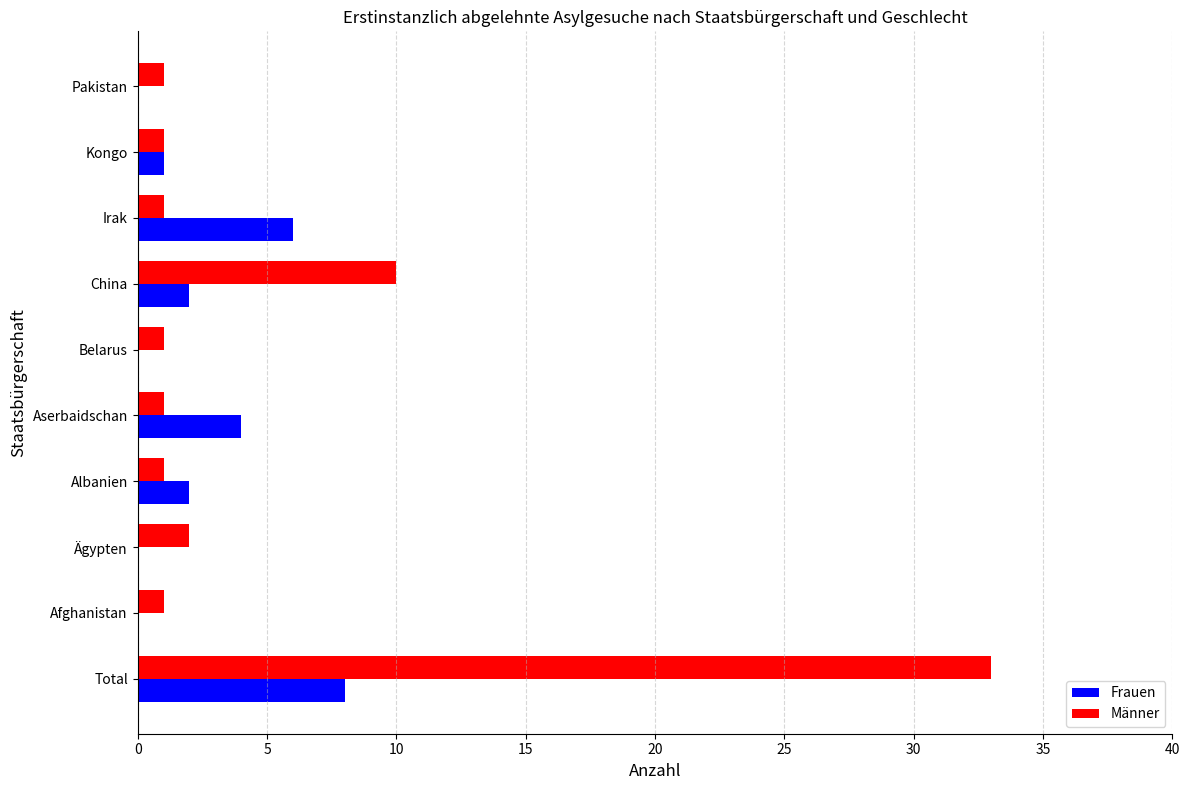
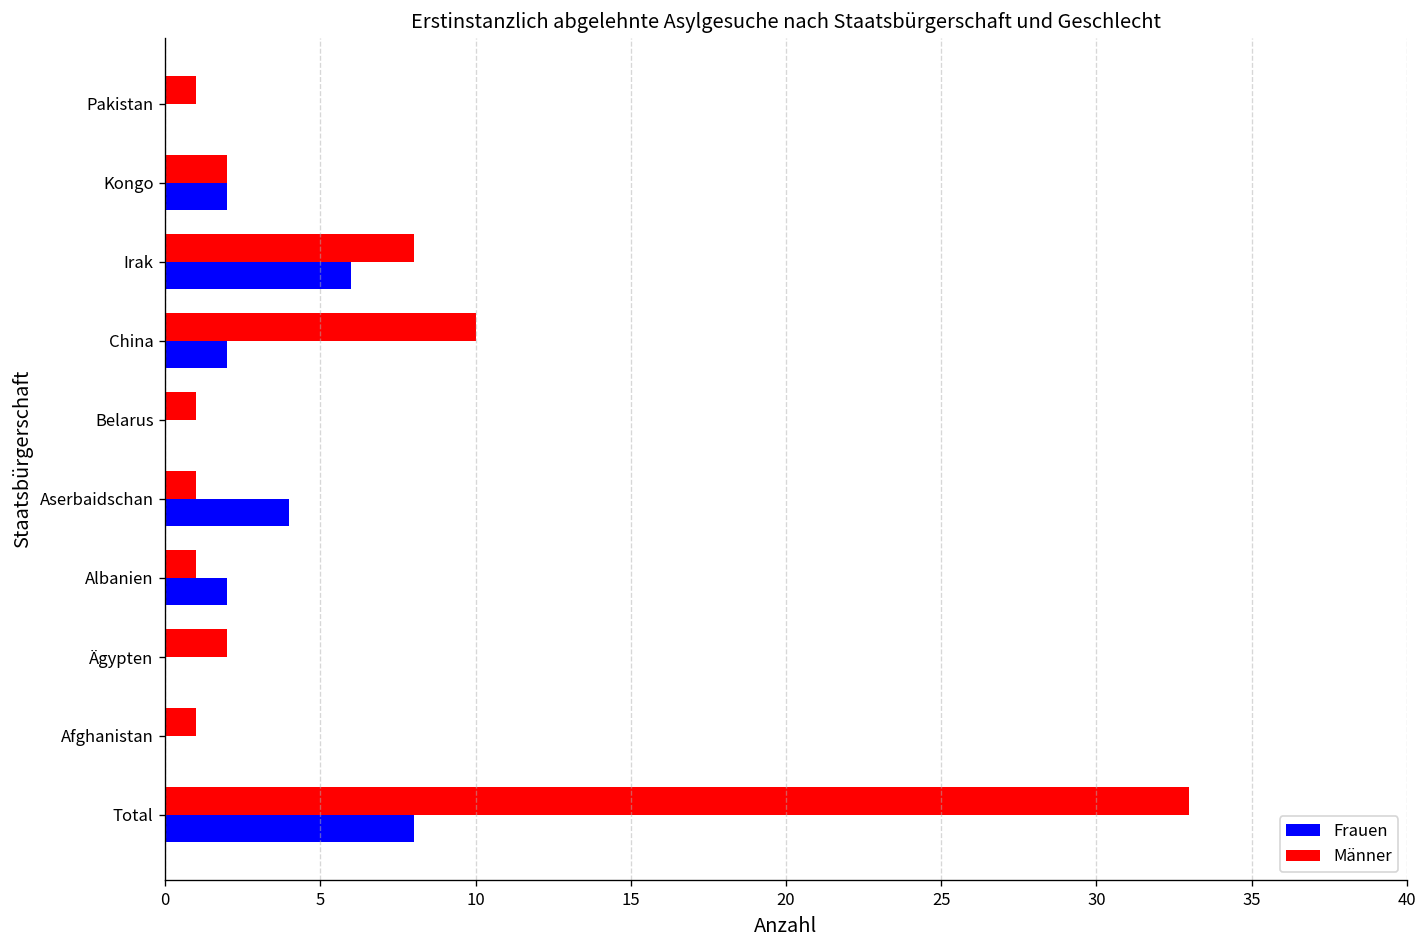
  {
    "Frauen": {
      "Pakistan": 0,
-     "Kongo": 1,
+     "Kongo": 2,
      "Irak": 6,
      "China": 2,
      "Belarus": 0,
      "Aserbaidschan": 4,
      "Albanien": 2,
      "Ägypten": 0,
      "Afghanistan": 0,
      "Total": 8
    },
    "Männer": {
      "Pakistan": 1,
-     "Kongo": 1,
-     "Irak": 1,
+     "Kongo": 2,
+     "Irak": 8,
      "China": 10,
      "Belarus": 1,
      "Aserbaidschan": 1,
      "Albanien": 1,
      "Ägypten": 2,
      "Afghanistan": 1,
      "Total": 33
    }
  }
